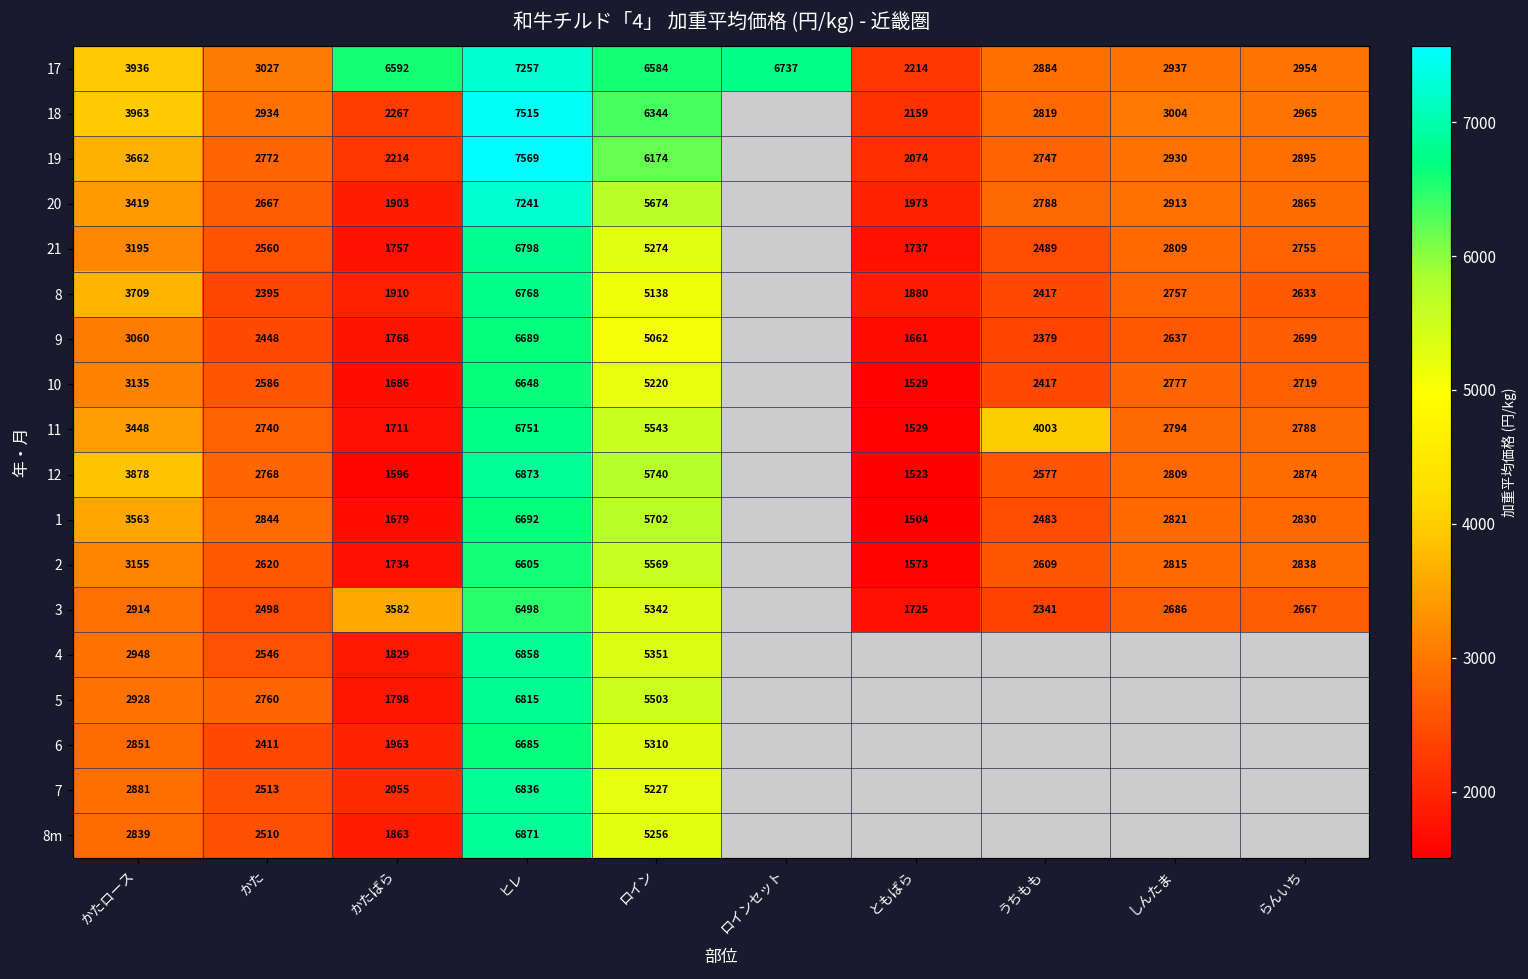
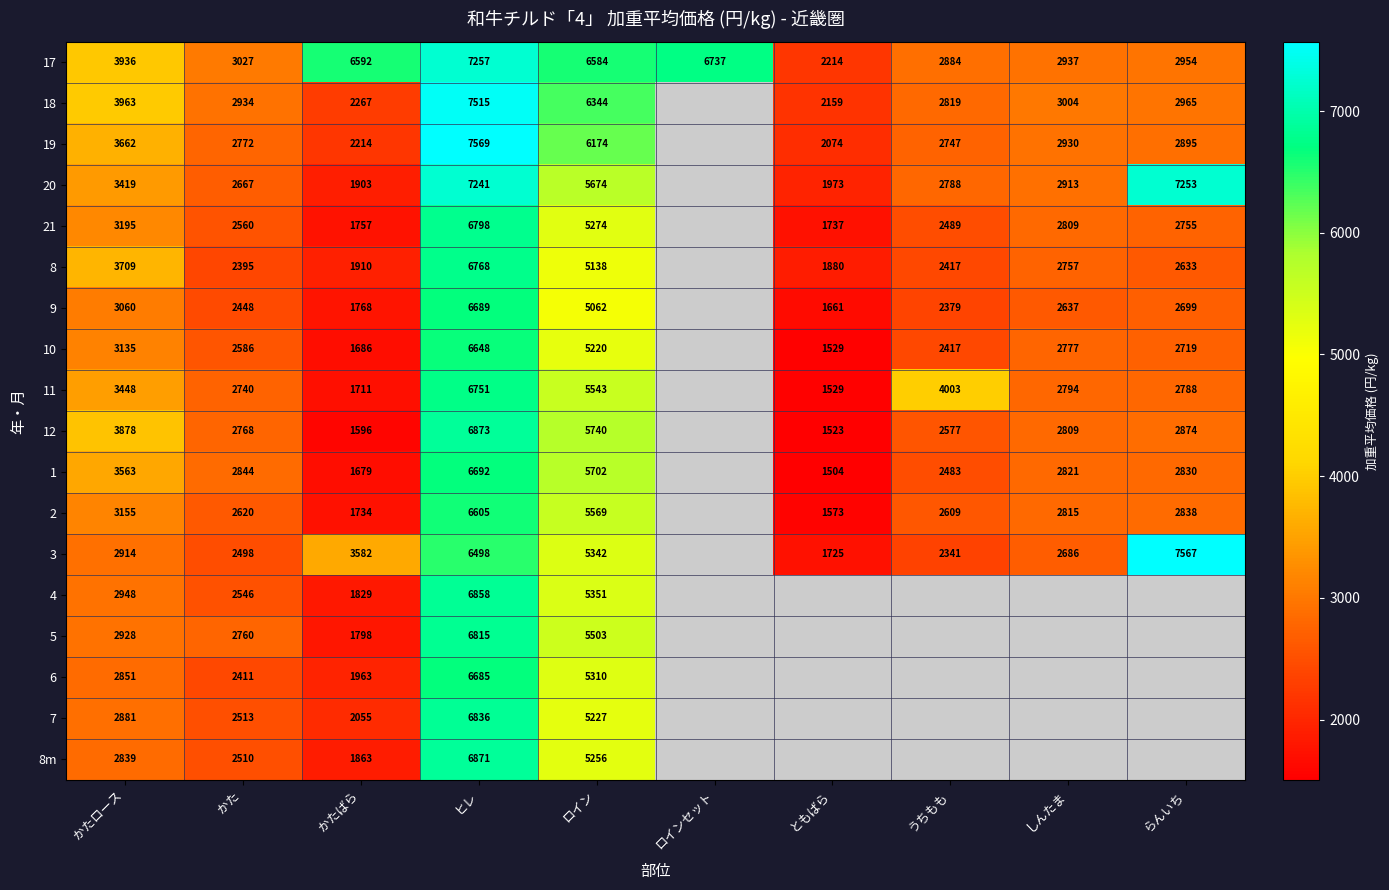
  {
    "17": {
      "かたロース": 3936,
      "かた": 3027,
      "かたばら": 6592,
      "ヒレ": 7257,
      "ロイン": 6584,
      "ロインセット": 6737,
      "ともばら": 2214,
      "うちもも": 2884,
      "しんたま": 2937,
      "らんいち": 2954
    },
    "18": {
      "かたロース": 3963,
      "かた": 2934,
      "かたばら": 2267,
      "ヒレ": 7515,
      "ロイン": 6344,
      "ともばら": 2159,
      "うちもも": 2819,
      "しんたま": 3004,
      "らんいち": 2965
    },
    "19": {
      "かたロース": 3662,
      "かた": 2772,
      "かたばら": 2214,
      "ヒレ": 7569,
      "ロイン": 6174,
      "ともばら": 2074,
      "うちもも": 2747,
      "しんたま": 2930,
      "らんいち": 2895
    },
    "20": {
      "かたロース": 3419,
      "かた": 2667,
      "かたばら": 1903,
      "ヒレ": 7241,
      "ロイン": 5674,
      "ともばら": 1973,
      "うちもも": 2788,
      "しんたま": 2913,
-     "らんいち": 2865
+     "らんいち": 7253
    },
    "21": {
      "かたロース": 3195,
      "かた": 2560,
      "かたばら": 1757,
      "ヒレ": 6798,
      "ロイン": 5274,
      "ともばら": 1737,
      "うちもも": 2489,
      "しんたま": 2809,
      "らんいち": 2755
    },
    "8": {
      "かたロース": 3709,
      "かた": 2395,
      "かたばら": 1910,
      "ヒレ": 6768,
      "ロイン": 5138,
      "ともばら": 1880,
      "うちもも": 2417,
      "しんたま": 2757,
      "らんいち": 2633
    },
    "9": {
      "かたロース": 3060,
      "かた": 2448,
      "かたばら": 1768,
      "ヒレ": 6689,
      "ロイン": 5062,
      "ともばら": 1661,
      "うちもも": 2379,
      "しんたま": 2637,
      "らんいち": 2699
    },
    "10": {
      "かたロース": 3135,
      "かた": 2586,
      "かたばら": 1686,
      "ヒレ": 6648,
      "ロイン": 5220,
      "ともばら": 1529,
      "うちもも": 2417,
      "しんたま": 2777,
      "らんいち": 2719
    },
    "11": {
      "かたロース": 3448,
      "かた": 2740,
      "かたばら": 1711,
      "ヒレ": 6751,
      "ロイン": 5543,
      "ともばら": 1529,
      "うちもも": 4003,
      "しんたま": 2794,
      "らんいち": 2788
    },
    "12": {
      "かたロース": 3878,
      "かた": 2768,
      "かたばら": 1596,
      "ヒレ": 6873,
      "ロイン": 5740,
      "ともばら": 1523,
      "うちもも": 2577,
      "しんたま": 2809,
      "らんいち": 2874
    },
    "1": {
      "かたロース": 3563,
      "かた": 2844,
      "かたばら": 1679,
      "ヒレ": 6692,
      "ロイン": 5702,
      "ともばら": 1504,
      "うちもも": 2483,
      "しんたま": 2821,
      "らんいち": 2830
    },
    "2": {
      "かたロース": 3155,
      "かた": 2620,
      "かたばら": 1734,
      "ヒレ": 6605,
      "ロイン": 5569,
      "ともばら": 1573,
      "うちもも": 2609,
      "しんたま": 2815,
      "らんいち": 2838
    },
    "3": {
      "かたロース": 2914,
      "かた": 2498,
      "かたばら": 3582,
      "ヒレ": 6498,
      "ロイン": 5342,
      "ともばら": 1725,
      "うちもも": 2341,
      "しんたま": 2686,
-     "らんいち": 2667
+     "らんいち": 7567
    },
    "4": {
      "かたロース": 2948,
      "かた": 2546,
      "かたばら": 1829,
      "ヒレ": 6858,
      "ロイン": 5351
    },
    "5": {
      "かたロース": 2928,
      "かた": 2760,
      "かたばら": 1798,
      "ヒレ": 6815,
      "ロイン": 5503
    },
    "6": {
      "かたロース": 2851,
      "かた": 2411,
      "かたばら": 1963,
      "ヒレ": 6685,
      "ロイン": 5310
    },
    "7": {
      "かたロース": 2881,
      "かた": 2513,
      "かたばら": 2055,
      "ヒレ": 6836,
      "ロイン": 5227
    },
    "8m": {
      "かたロース": 2839,
      "かた": 2510,
      "かたばら": 1863,
      "ヒレ": 6871,
      "ロイン": 5256
    }
  }
